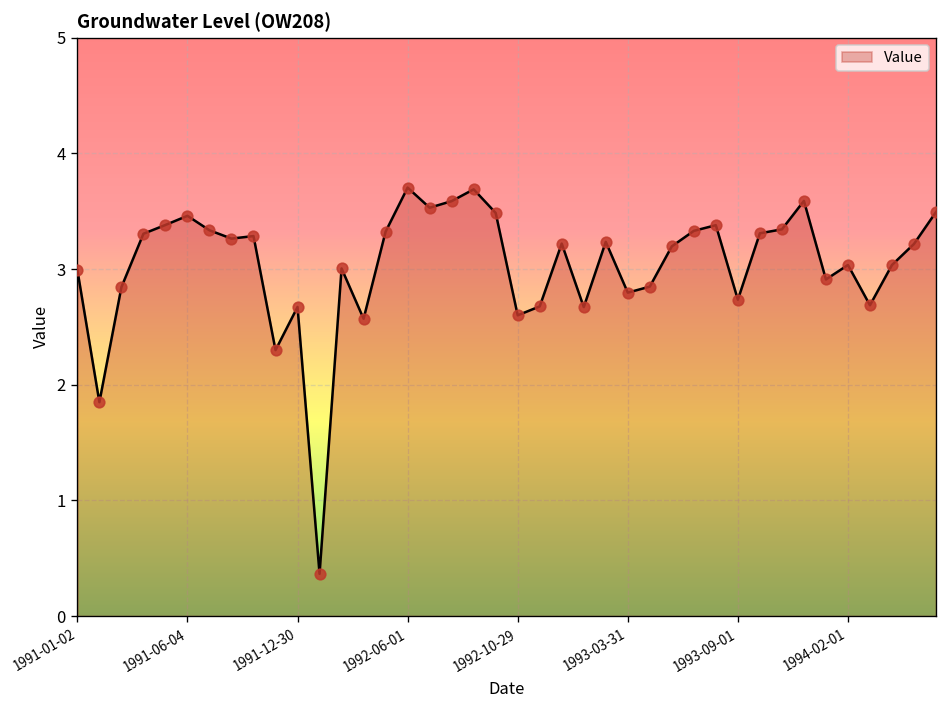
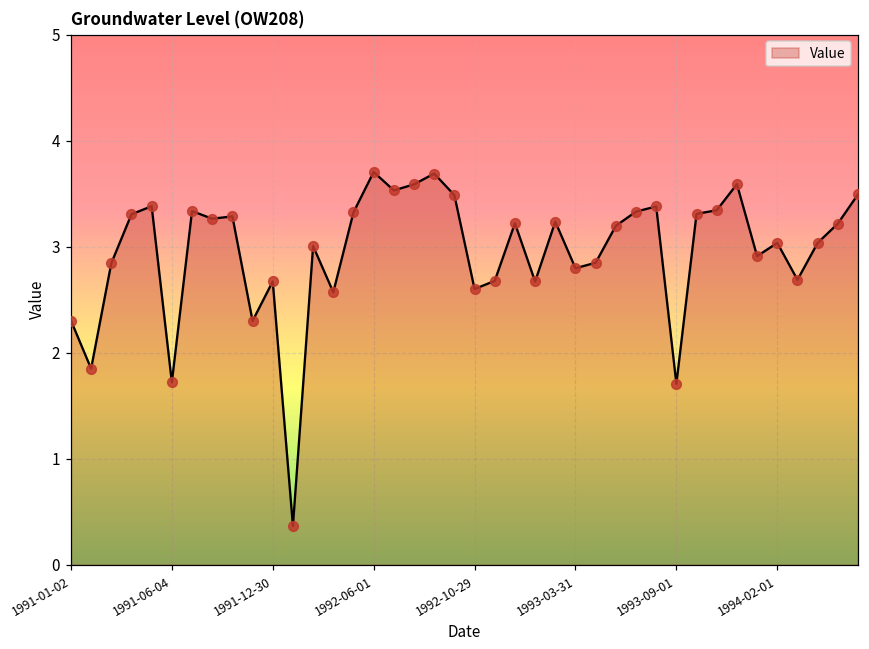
  {
-   "1991-01-02": 3.0,
-   "1991-06-04": 3.5,
+   "1991-01-02": 2.3,
+   "1991-06-04": 1.7,
    "1991-12-30": 2.7,
    "1992-06-01": 3.7,
    "1992-10-29": 2.6,
    "1993-03-31": 2.8,
-   "1993-09-01": 2.7,
+   "1993-09-01": 1.7,
    "1994-02-01": 3.0
  }
